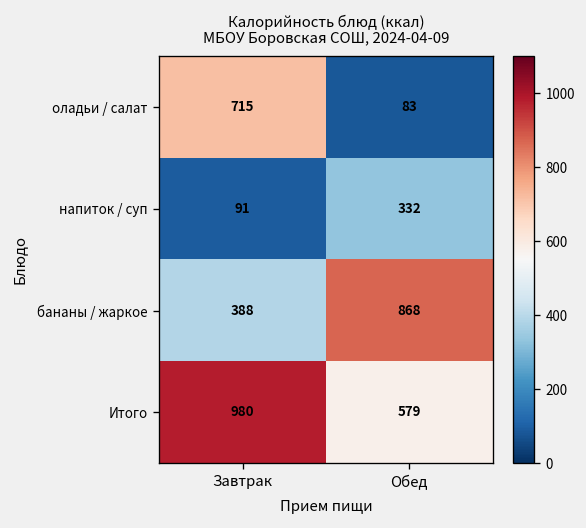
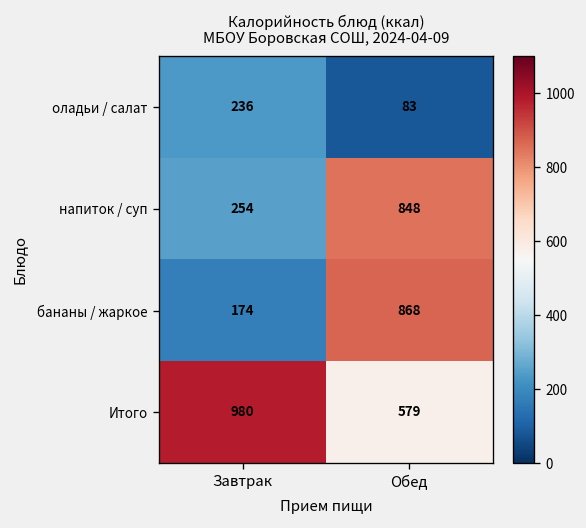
  {
    "оладьи / салат": {
-     "Завтрак": 715,
+     "Завтрак": 236,
      "Обед": 83
    },
    "напиток / суп": {
-     "Завтрак": 91,
-     "Обед": 332
+     "Завтрак": 254,
+     "Обед": 848
    },
    "бананы / жаркое": {
-     "Завтрак": 388,
+     "Завтрак": 174,
      "Обед": 868
    },
    "Итого": {
      "Завтрак": 980,
      "Обед": 579
    }
  }
